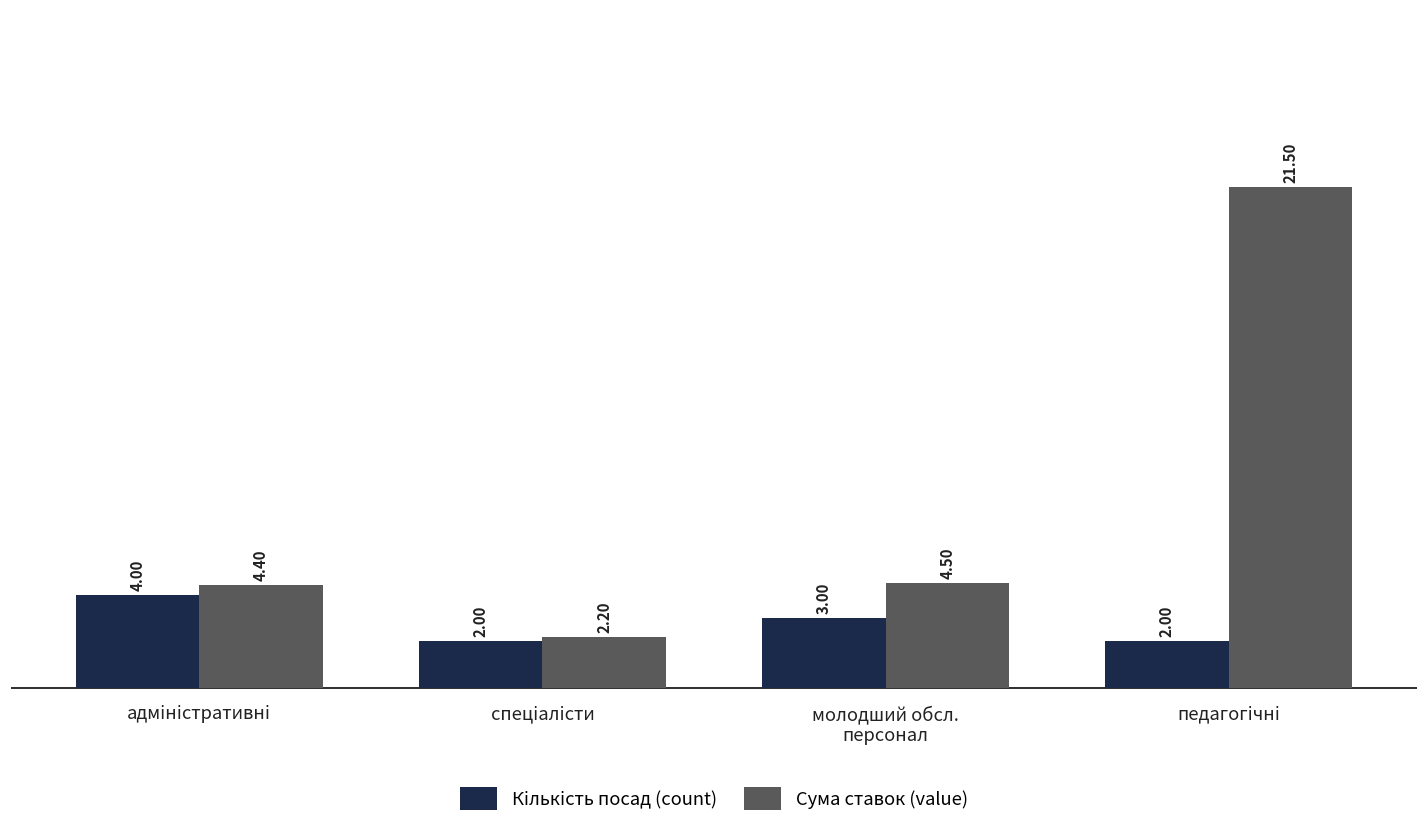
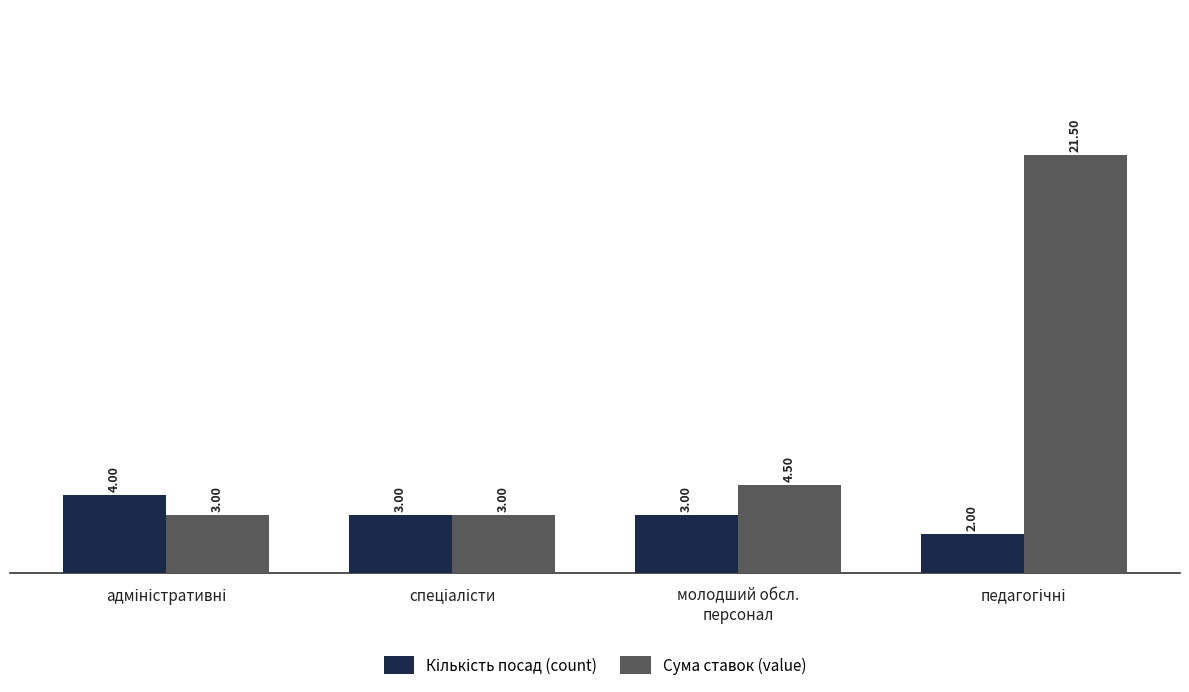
  {
    "Кількість посад (count)": {
      "адміністративні": 4.00,
-     "спеціалісти": 2.00,
+     "спеціалісти": 3.00,
      "молодший обсл. персонал": 3.00,
      "педагогічні": 2.00
    },
    "Сума ставок (value)": {
-     "адміністративні": 4.40,
-     "спеціалісти": 2.20,
+     "адміністративні": 3.00,
+     "спеціалісти": 3.00,
      "молодший обсл. персонал": 4.50,
      "педагогічні": 21.50
    }
  }
